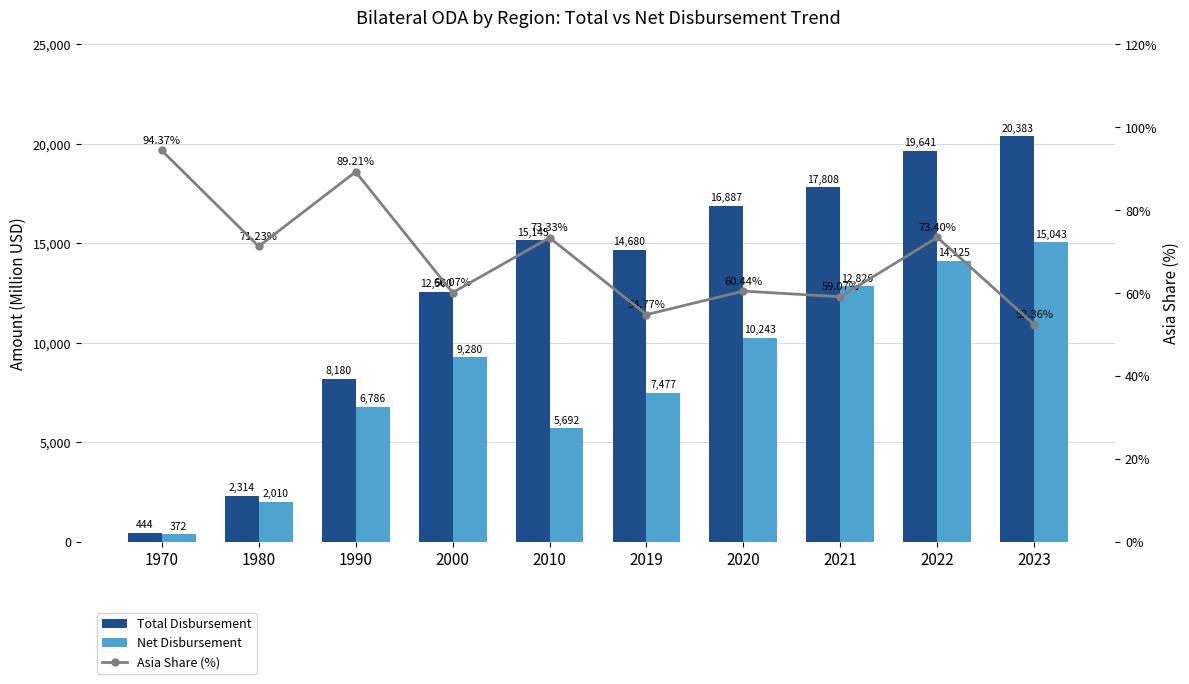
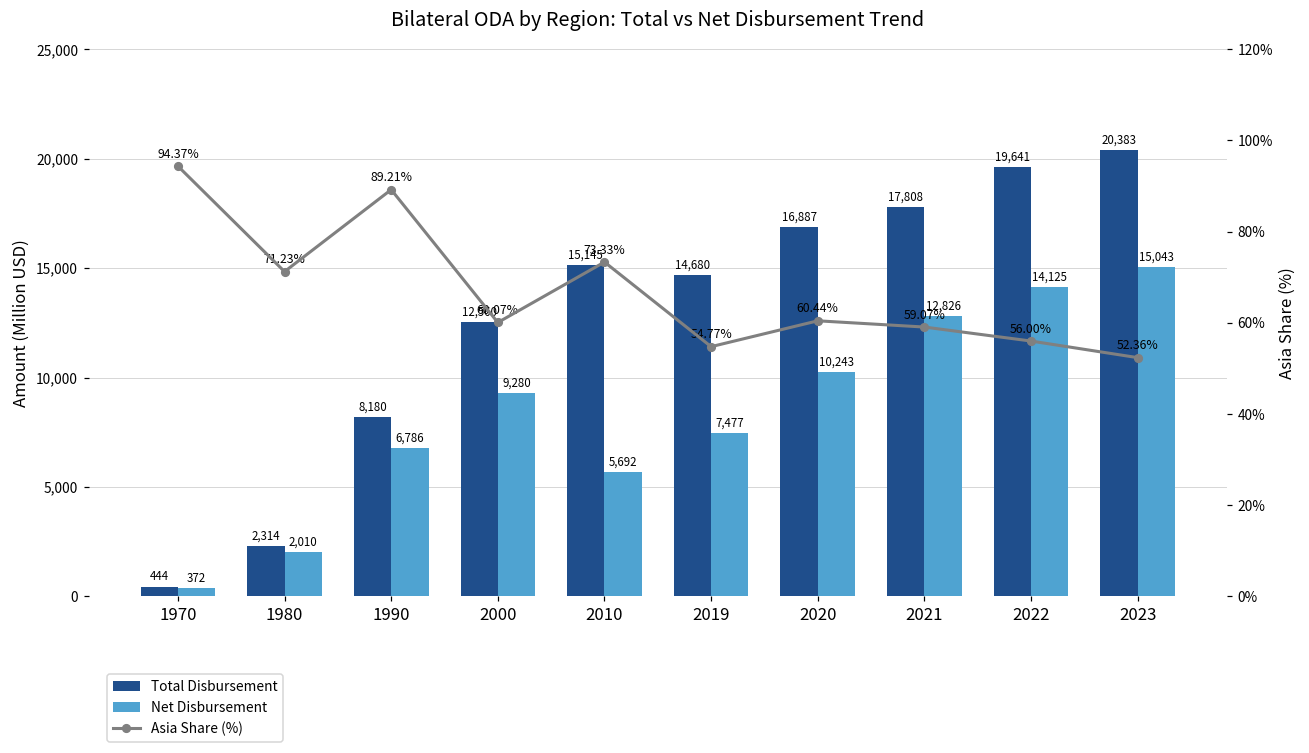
  {
    "Total Disbursement": {
      "1970": "444",
      "1980": "2,314",
      "1990": "8,180",
      "2019": "14,680",
      "2020": "16,887",
      "2021": "17,808",
      "2022": "19,641",
      "2023": "20,383"
    },
    "Net Disbursement": {
      "1970": "372",
      "1980": "2,010",
      "1990": "6,786",
      "2000": "9,280",
      "2010": "5,692",
      "2019": "7,477",
      "2020": "10,243",
      "2021": "12,826",
      "2022": "14,125",
      "2023": "15,043"
    },
    "Asia Share (%)": {
      "1970": "94.37%",
      "1980": "71.23%",
      "1990": "89.21%",
      "2019": "54.77%",
      "2020": "60.44%",
      "2021": "59.07%",
-     "2022": "73.40%",
+     "2022": "56.00%",
      "2023": "52.36%"
    }
  }
